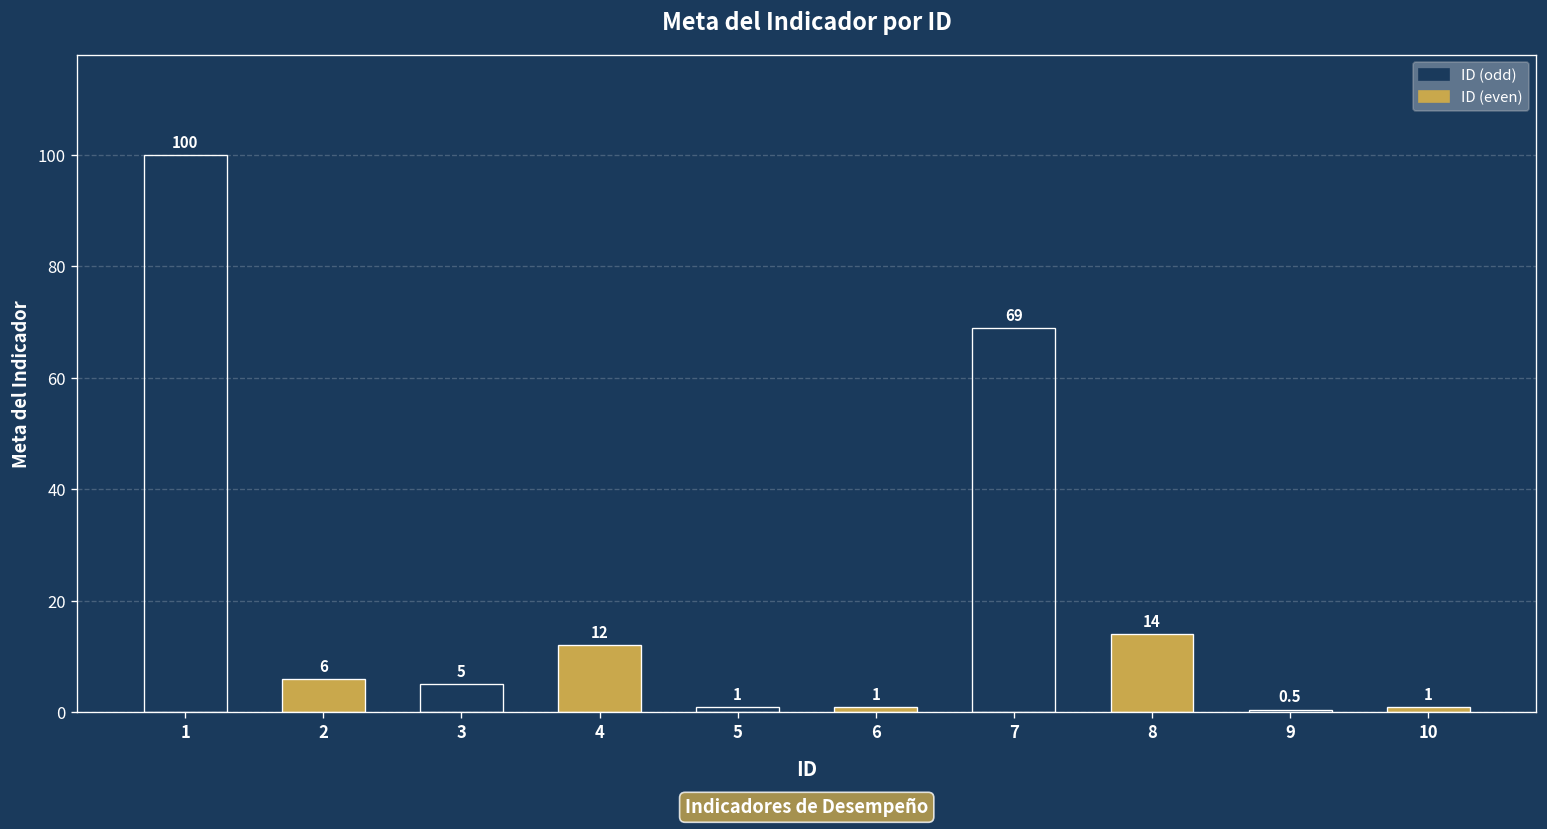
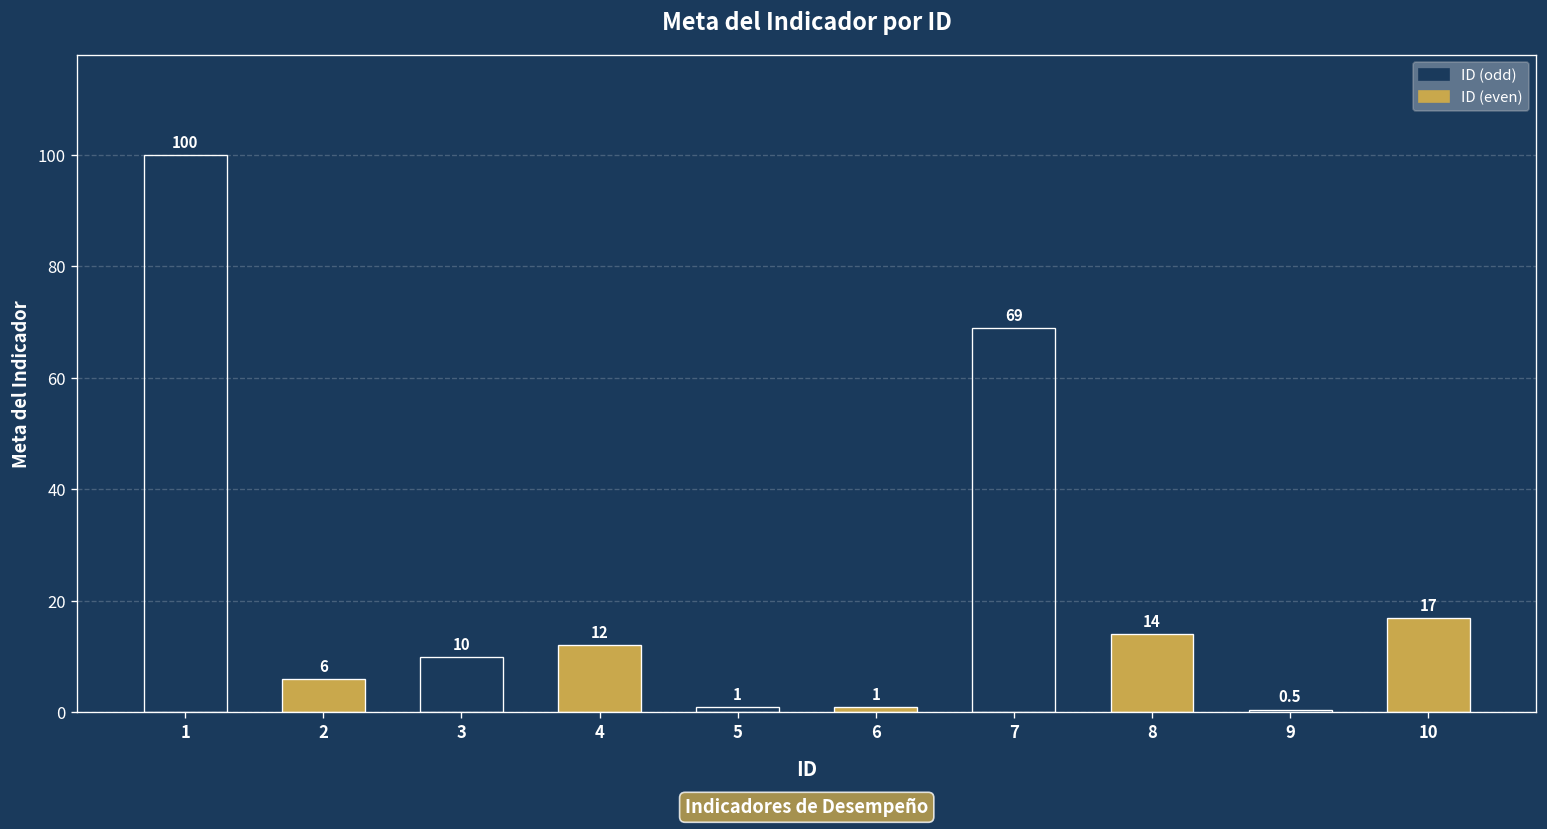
  {
    "1": 100,
    "2": 6,
-   "3": 5,
+   "3": 10,
    "4": 12,
    "5": 1,
    "6": 1,
    "7": 69,
    "8": 14,
    "9": 0.5,
-   "10": 1
+   "10": 17
  }
